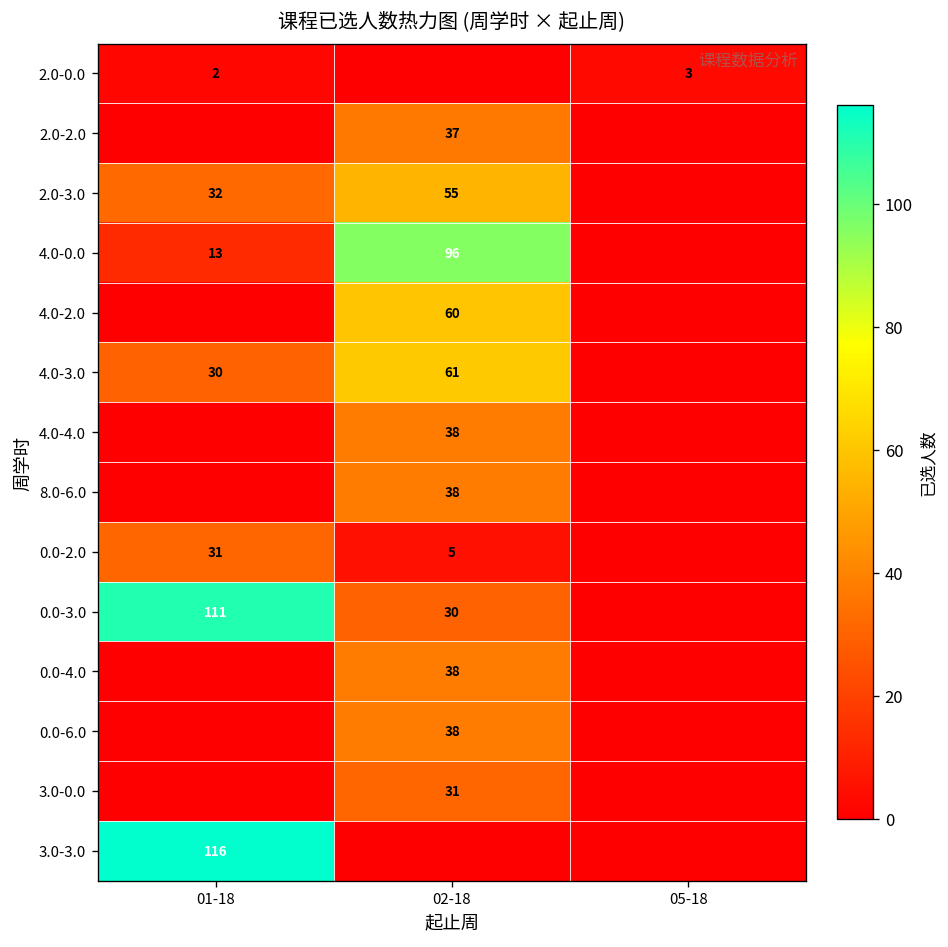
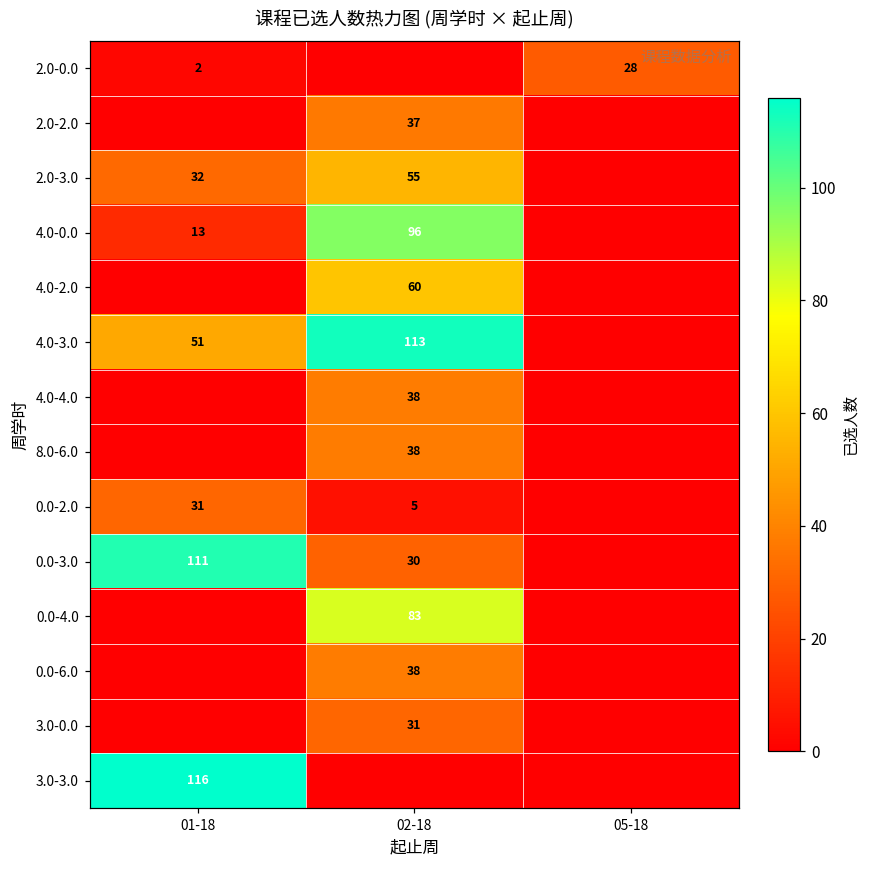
  {
    "2.0-0.0": {
      "01-18": 2,
-     "05-18": 3
+     "05-18": 28
    },
    "2.0-2.0": {
      "02-18": 37
    },
    "2.0-3.0": {
      "01-18": 32,
      "02-18": 55
    },
    "4.0-0.0": {
      "01-18": 13,
      "02-18": 96
    },
    "4.0-2.0": {
      "02-18": 60
    },
    "4.0-3.0": {
-     "01-18": 30,
-     "02-18": 61
+     "01-18": 51,
+     "02-18": 113
    },
    "4.0-4.0": {
      "02-18": 38
    },
    "8.0-6.0": {
      "02-18": 38
    },
    "0.0-2.0": {
      "01-18": 31,
      "02-18": 5
    },
    "0.0-3.0": {
      "01-18": 111,
      "02-18": 30
    },
    "0.0-4.0": {
-     "02-18": 38
+     "02-18": 83
    },
    "0.0-6.0": {
      "02-18": 38
    },
    "3.0-0.0": {
      "02-18": 31
    },
    "3.0-3.0": {
      "01-18": 116
    }
  }
